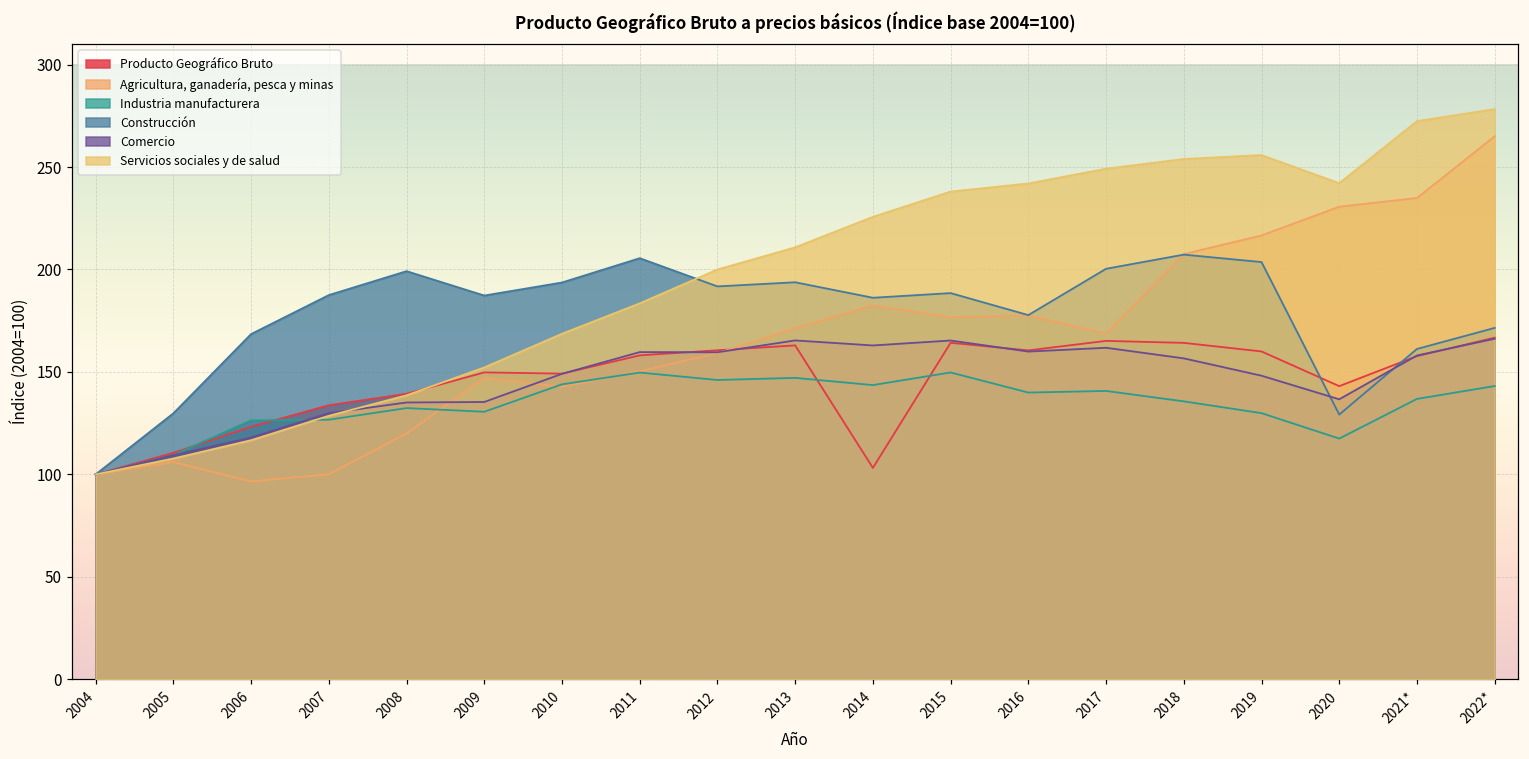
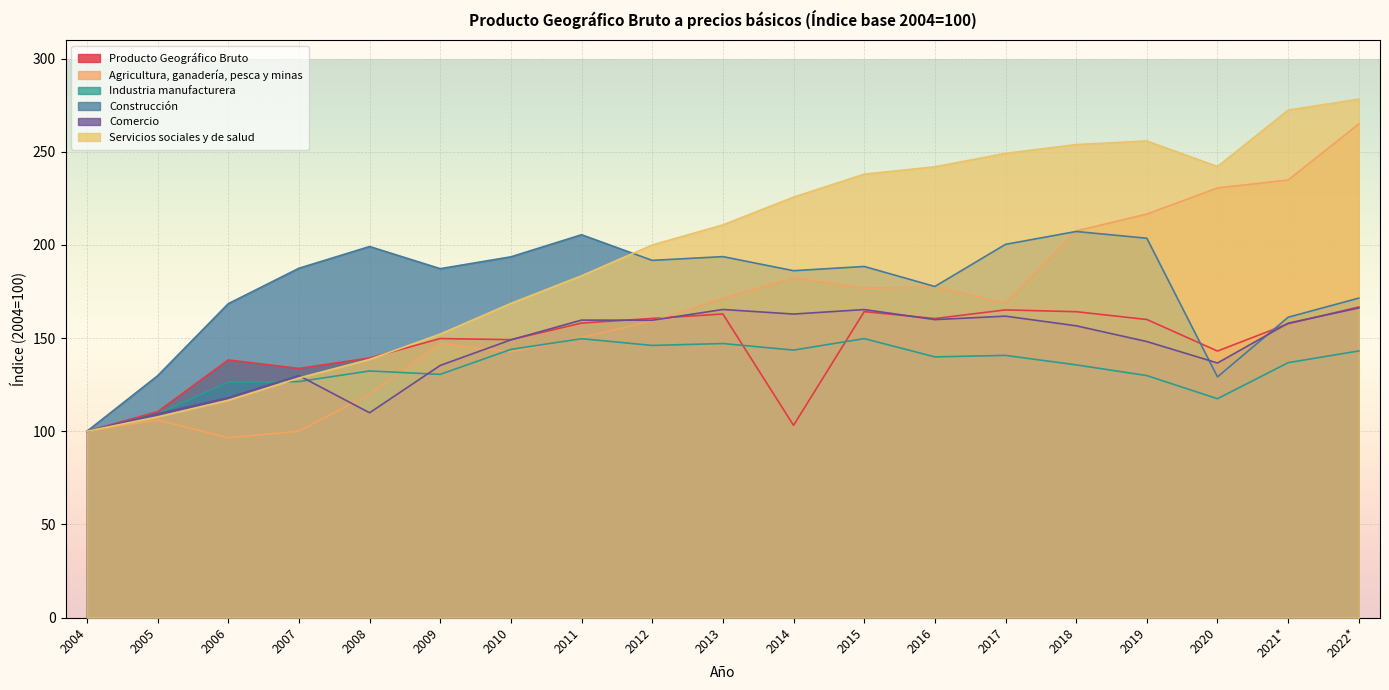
  {
    "Producto Geográfico Bruto": {
-     "2006": 123,
+     "2006": 138,
      "2007": 134,
      "2009": 150,
      "2011": 158,
      "2013": 163,
      "2014": 103,
      "2017": 165,
      "2018": 164,
      "2019": 160,
      "2020": 143
    },
    "Comercio": {
-     "2008": 135,
+     "2008": 110,
      "2009": 135,
      "2011": 160,
      "2013": 165,
      "2014": 163,
      "2017": 162,
      "2018": 157,
      "2019": 148,
      "2020": 137
    }
  }
